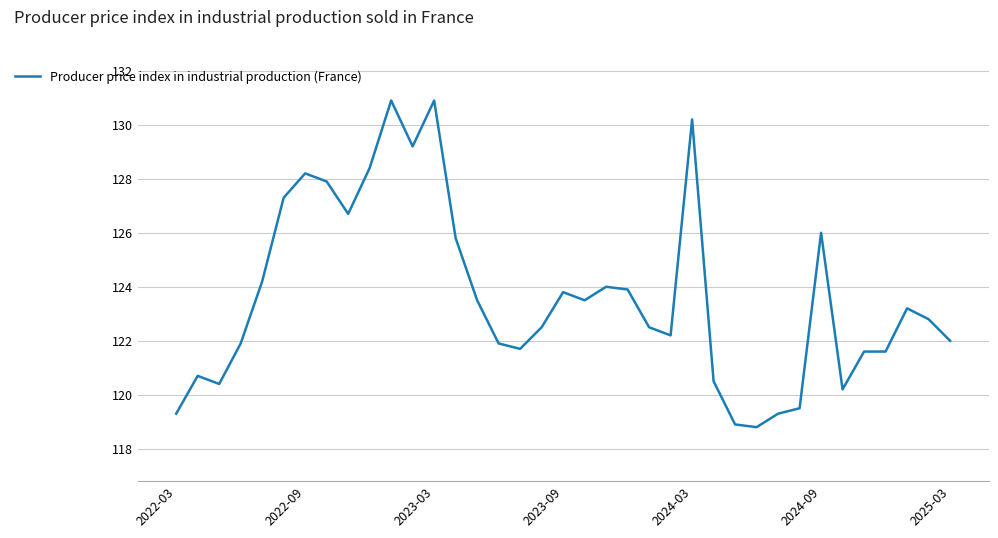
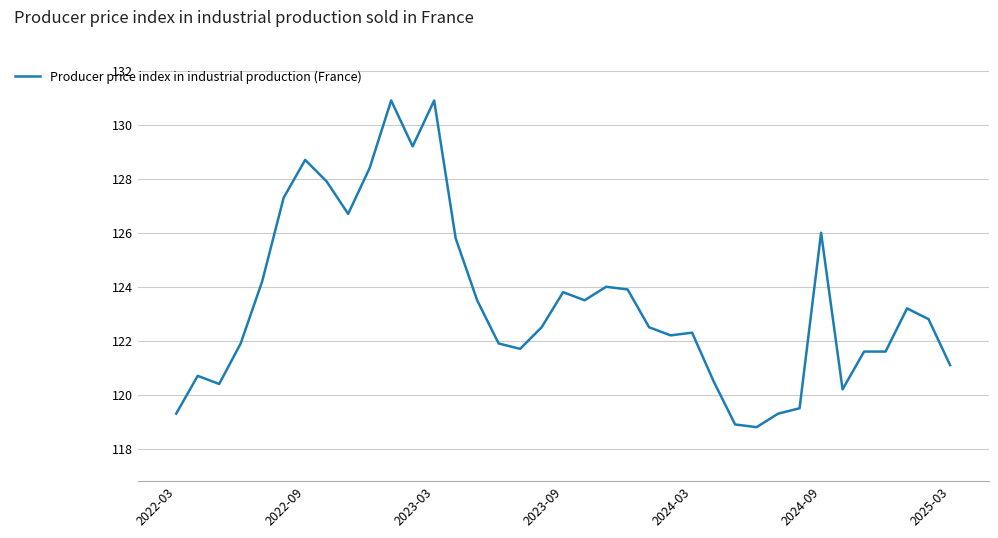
  {
    "2022-03": 119.3,
-   "2022-09": 128.2,
+   "2022-09": 128.7,
    "2023-03": 130.9,
    "2023-09": 123.8,
-   "2024-03": 130.2,
+   "2024-03": 122.3,
    "2024-09": 126.0,
-   "2025-03": 122.0
+   "2025-03": 121.1
  }
